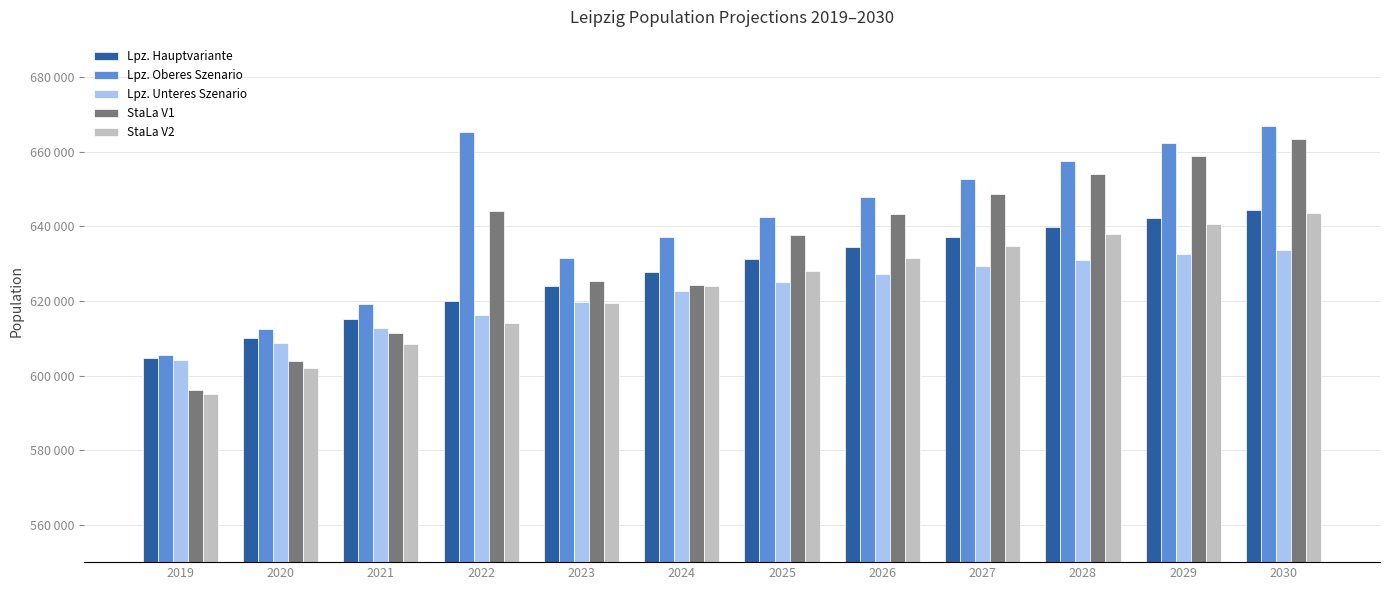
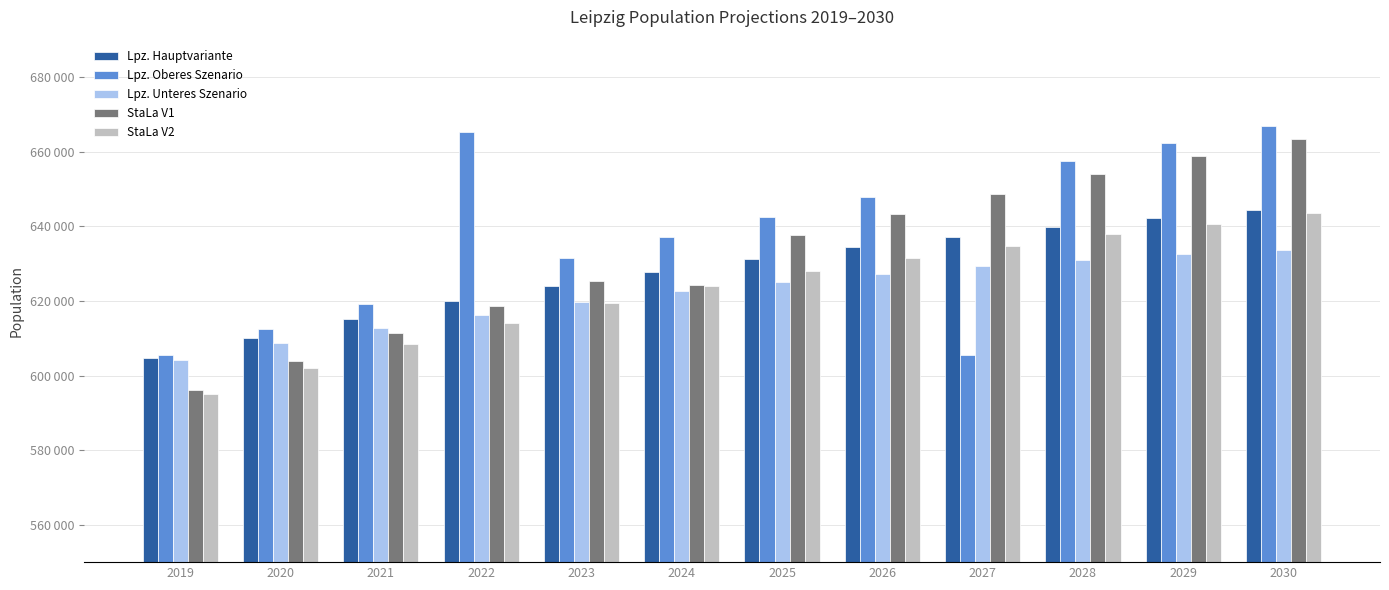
  {
    "Lpz. Hauptvariante": {
      "2019": 605000,
      "2020": 610000,
      "2021": 615000,
      "2022": 620000,
      "2023": 624000,
      "2024": 628000,
      "2025": 631000,
      "2026": 634000,
      "2027": 637000,
      "2028": 640000,
      "2029": 642000,
      "2030": 644000
    },
    "Lpz. Oberes Szenario": {
      "2019": 606000,
      "2020": 612000,
      "2021": 619000,
      "2022": 665000,
      "2023": 631000,
      "2024": 637000,
      "2025": 643000,
      "2026": 648000,
-     "2027": 653000,
+     "2027": 606000,
      "2028": 658000,
      "2029": 662000,
      "2030": 667000
    },
    "StaLa V1": {
      "2019": 596000,
      "2020": 604000,
      "2021": 611000,
-     "2022": 644000,
+     "2022": 619000,
      "2023": 625000,
      "2024": 624000,
      "2025": 638000,
      "2026": 643000,
      "2027": 649000,
      "2028": 654000,
      "2029": 659000,
      "2030": 663000
    }
  }
